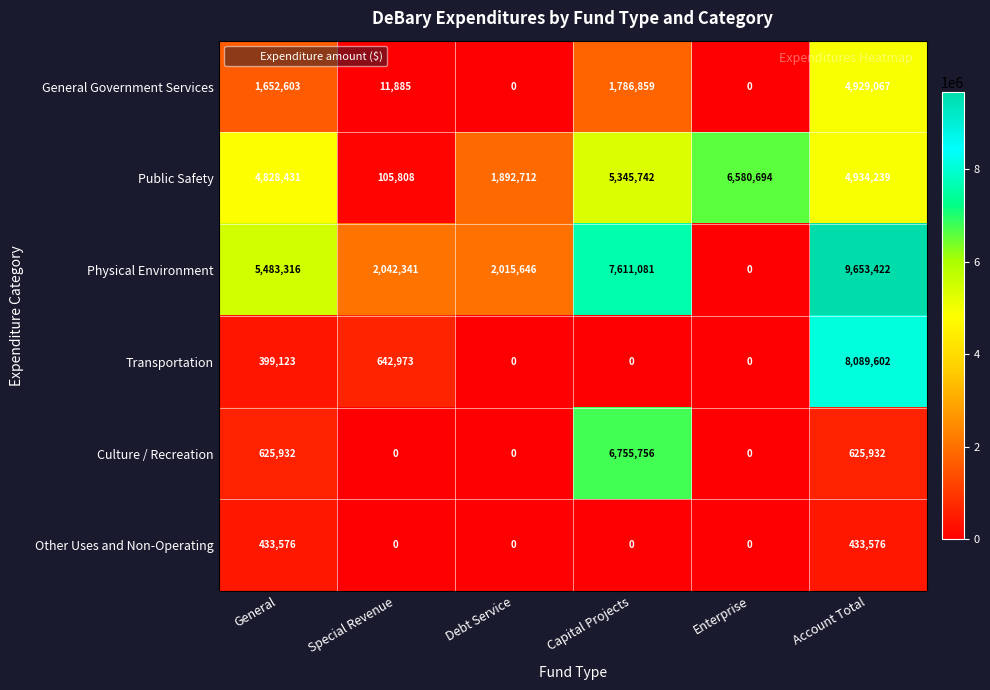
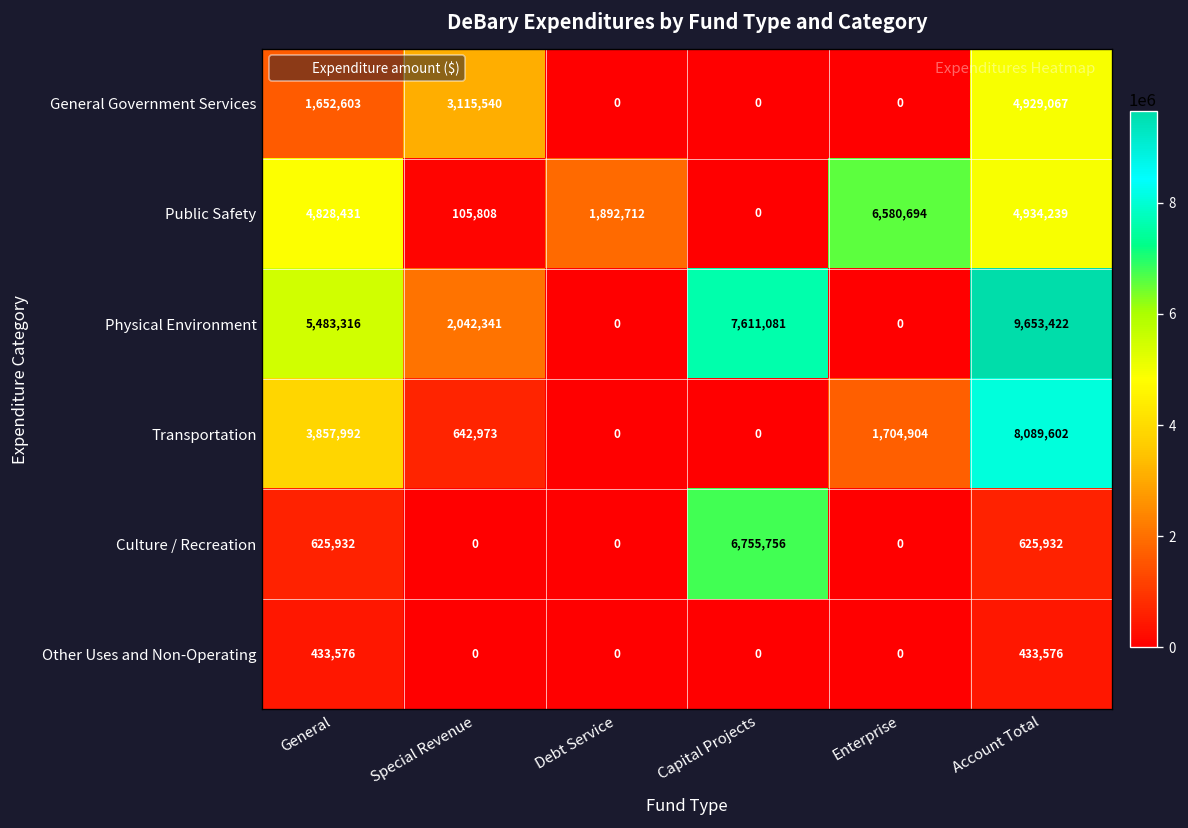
  {
    "General Government Services": {
      "General": "1,652,603",
-     "Special Revenue": "11,885",
+     "Special Revenue": "3,115,540",
      "Debt Service": "0",
-     "Capital Projects": "1,786,859",
+     "Capital Projects": "0",
      "Enterprise": "0"
    },
    "Public Safety": {
      "General": "4,828,431",
      "Special Revenue": "105,808",
      "Debt Service": "1,892,712",
-     "Capital Projects": "5,345,742",
+     "Capital Projects": "0",
      "Enterprise": "6,580,694",
      "Account Total": "4,934,239"
    },
    "Physical Environment": {
      "General": "5,483,316",
      "Special Revenue": "2,042,341",
-     "Debt Service": "2,015,646",
+     "Debt Service": "0",
      "Capital Projects": "7,611,081",
      "Enterprise": "0",
      "Account Total": "9,653,422"
    },
    "Transportation": {
-     "General": "399,123",
+     "General": "3,857,992",
      "Special Revenue": "642,973",
      "Debt Service": "0",
      "Capital Projects": "0",
-     "Enterprise": "0",
+     "Enterprise": "1,704,904",
      "Account Total": "8,089,602"
    },
    "Culture / Recreation": {
      "General": "625,932",
      "Special Revenue": "0",
      "Debt Service": "0",
      "Capital Projects": "6,755,756",
      "Enterprise": "0",
      "Account Total": "625,932"
    },
    "Other Uses and Non-Operating": {
      "General": "433,576",
      "Special Revenue": "0",
      "Debt Service": "0",
      "Capital Projects": "0",
      "Enterprise": "0",
      "Account Total": "433,576"
    }
  }
